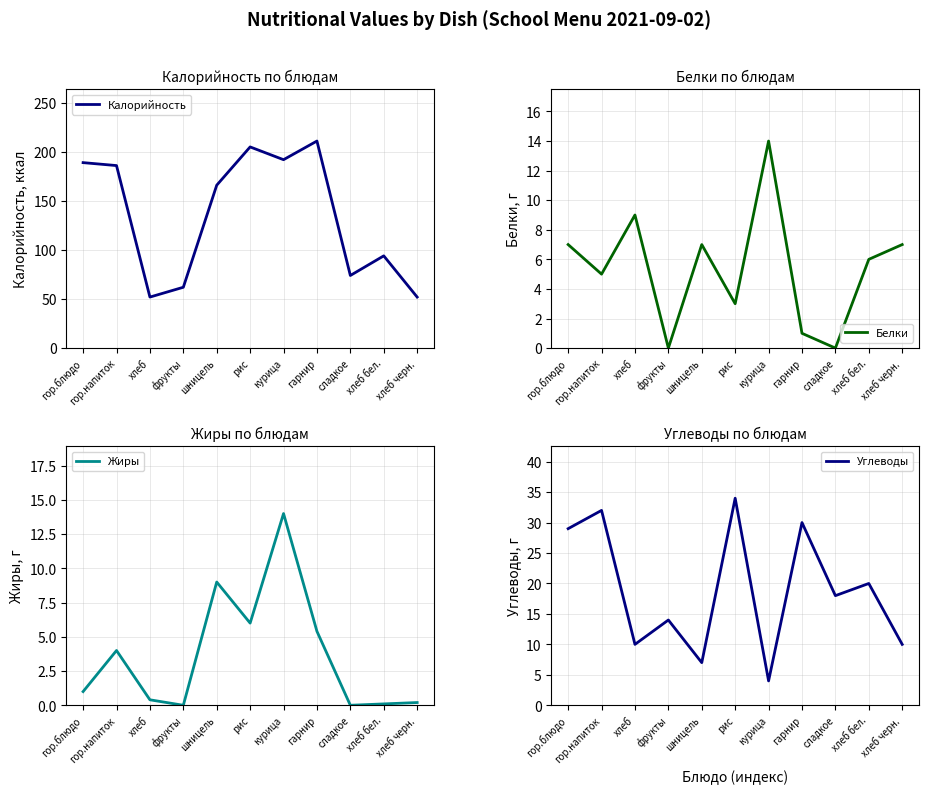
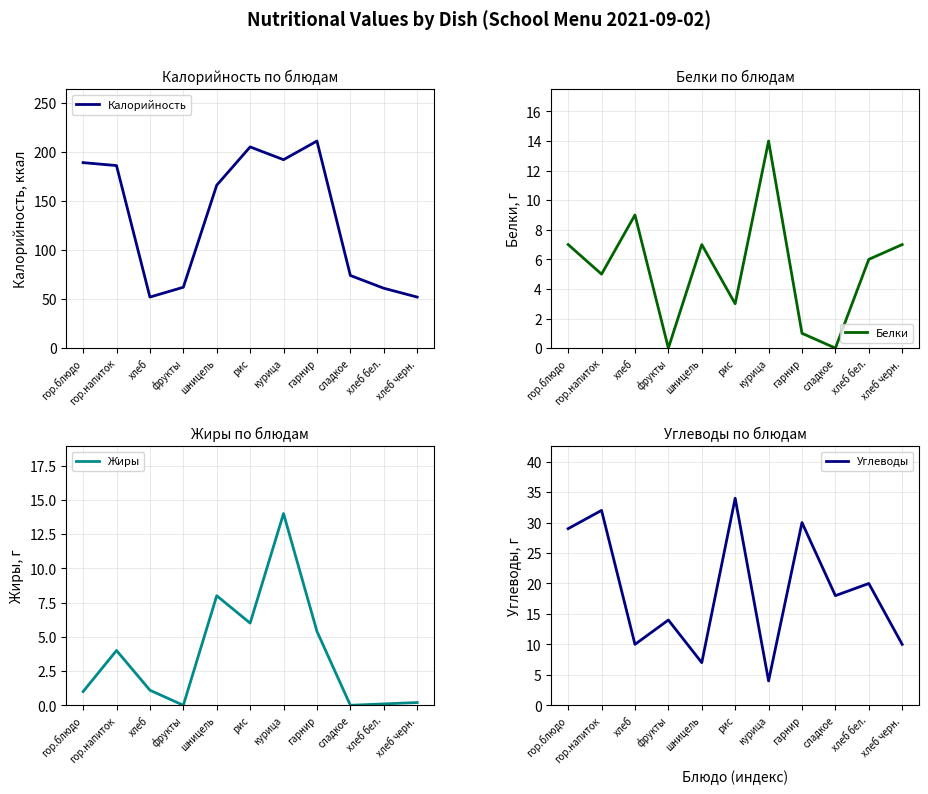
  {
    "Калорийность по блюдам": {
      "гор.блюдо": 190,
      "гор.напиток": 190,
      "хлеб": 50,
      "фрукты": 60,
      "шницель": 170,
      "рис": 210,
      "курица": 190,
      "гарнир": 210,
      "сладкое": 70,
-     "хлеб бел.": 90,
+     "хлеб бел.": 60,
      "хлеб черн.": 50
    },
    "Белки по блюдам": {
      "гор.блюдо": 7.0,
      "гор.напиток": 5.0,
      "хлеб": 9.0,
      "фрукты": 0.0,
      "шницель": 7.0,
      "рис": 3.0,
      "курица": 14.0,
      "гарнир": 1.0,
      "сладкое": 0.0,
      "хлеб бел.": 6.0,
      "хлеб черн.": 7.0
    },
    "Жиры по блюдам": {
      "гор.блюдо": 1.0,
      "гор.напиток": 4.0,
-     "хлеб": 0.4,
+     "хлеб": 1.1,
      "фрукты": 0.0,
-     "шницель": 9,
+     "шницель": 8,
      "рис": 6.0,
      "курица": 14.0,
      "гарнир": 5.4,
      "сладкое": 0.0,
      "хлеб бел.": 0.1,
      "хлеб черн.": 0.2
    },
    "Углеводы по блюдам": {
      "гор.блюдо": 29,
      "гор.напиток": 32,
      "хлеб": 10,
      "фрукты": 14,
      "шницель": 7,
      "рис": 34,
      "курица": 4,
      "гарнир": 30,
      "сладкое": 18,
      "хлеб бел.": 20,
      "хлеб черн.": 10
    }
  }
